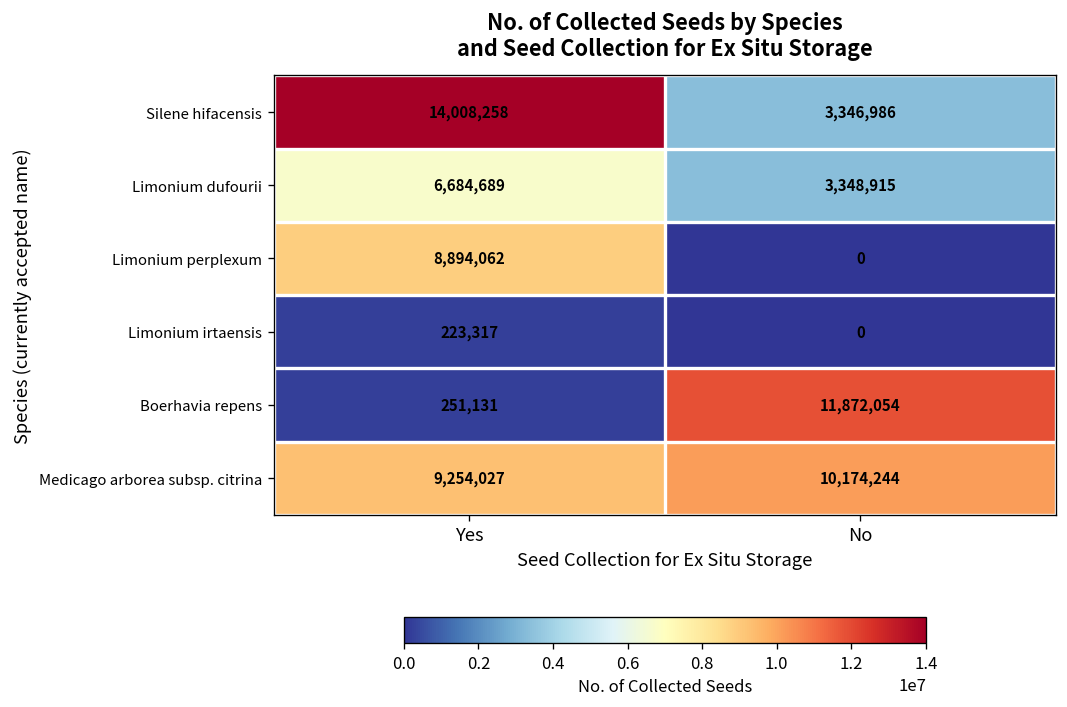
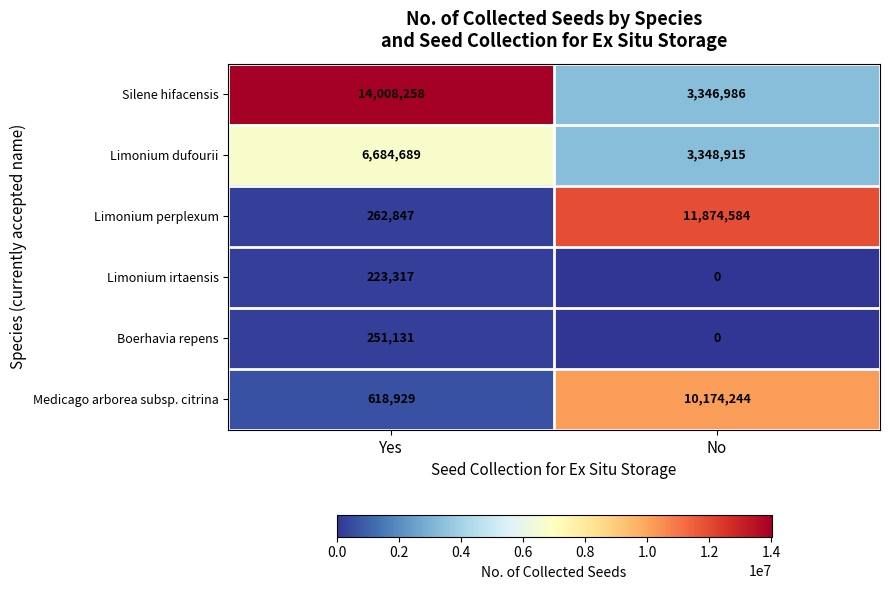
  {
    "Silene hifacensis": {
      "Yes": "14,008,258",
      "No": "3,346,986"
    },
    "Limonium dufourii": {
      "Yes": "6,684,689",
      "No": "3,348,915"
    },
    "Limonium perplexum": {
-     "Yes": "8,894,062",
-     "No": "0"
+     "Yes": "262,847",
+     "No": "11,874,584"
    },
    "Limonium irtaensis": {
      "Yes": "223,317",
      "No": "0"
    },
    "Boerhavia repens": {
      "Yes": "251,131",
-     "No": "11,872,054"
+     "No": "0"
    },
    "Medicago arborea subsp. citrina": {
-     "Yes": "9,254,027",
+     "Yes": "618,929",
      "No": "10,174,244"
    }
  }
